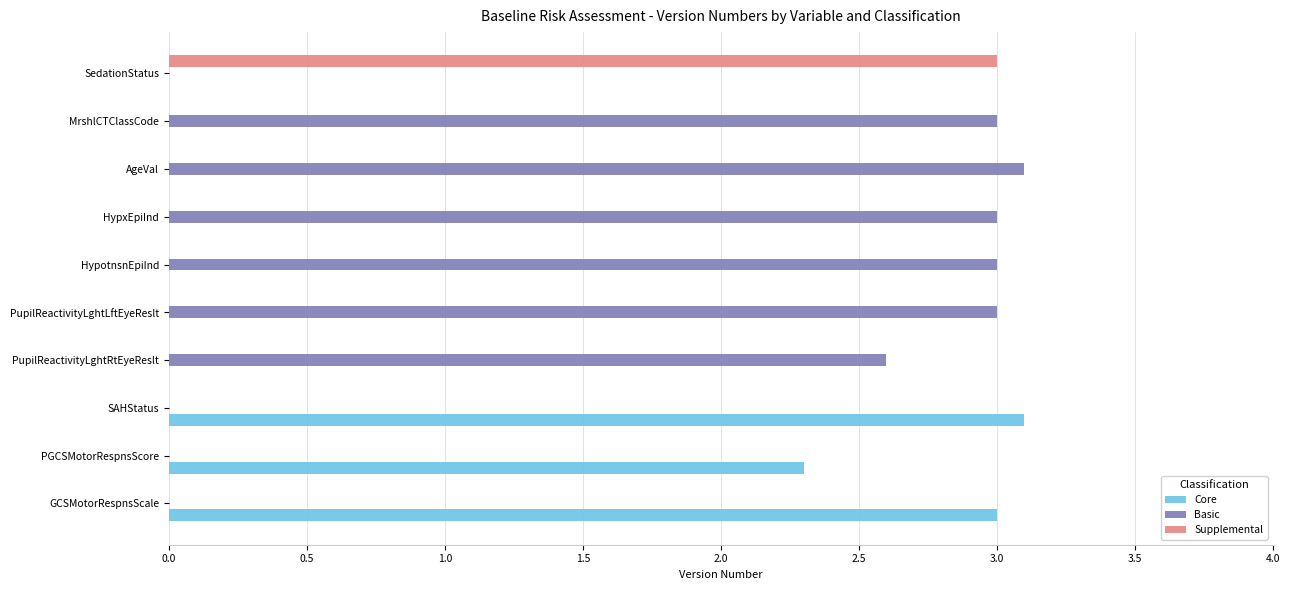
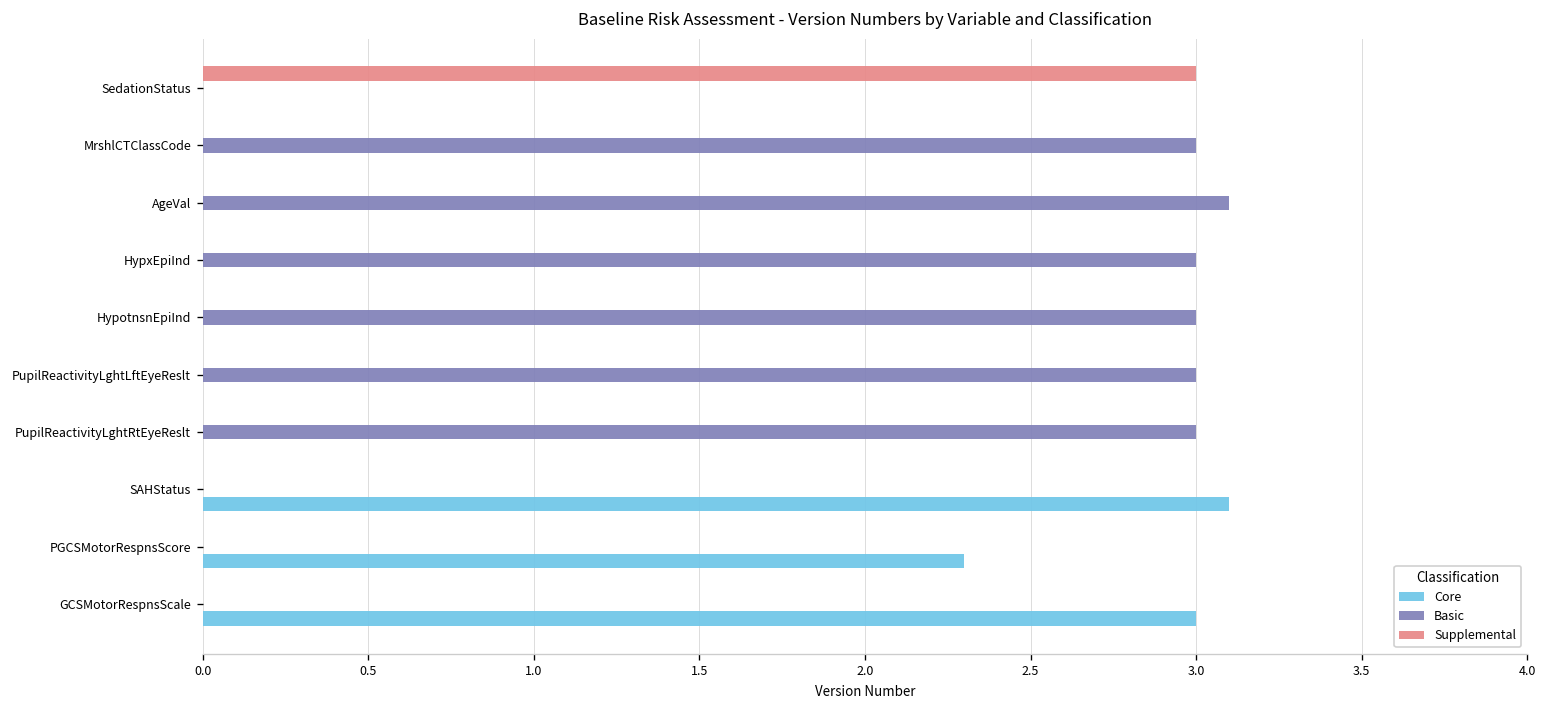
  {
    "Core": {
      "SedationStatus": 0.0,
      "MrshlCTClassCode": 0.0,
      "AgeVal": 0.0,
      "HypxEpiInd": 0.0,
      "HypotnsnEpiInd": 0.0,
      "PupilReactivityLghtLftEyeReslt": 0.0,
      "PupilReactivityLghtRtEyeReslt": 0.0,
      "SAHStatus": 3.1,
      "PGCSMotorRespnsScore": 2.3,
      "GCSMotorRespnsScale": 3.0
    },
    "Basic": {
      "SedationStatus": 0.0,
      "MrshlCTClassCode": 3.0,
      "AgeVal": 3.1,
      "HypxEpiInd": 3.0,
      "HypotnsnEpiInd": 3.0,
      "PupilReactivityLghtLftEyeReslt": 3.0,
-     "PupilReactivityLghtRtEyeReslt": 2.6,
+     "PupilReactivityLghtRtEyeReslt": 3.0,
      "SAHStatus": 0.0,
      "PGCSMotorRespnsScore": 0.0,
      "GCSMotorRespnsScale": 0.0
    },
    "Supplemental": {
      "SedationStatus": 3.0,
      "MrshlCTClassCode": 0.0,
      "AgeVal": 0.0,
      "HypxEpiInd": 0.0,
      "HypotnsnEpiInd": 0.0,
      "PupilReactivityLghtLftEyeReslt": 0.0,
      "PupilReactivityLghtRtEyeReslt": 0.0,
      "SAHStatus": 0.0,
      "PGCSMotorRespnsScore": 0.0,
      "GCSMotorRespnsScale": 0.0
    }
  }
